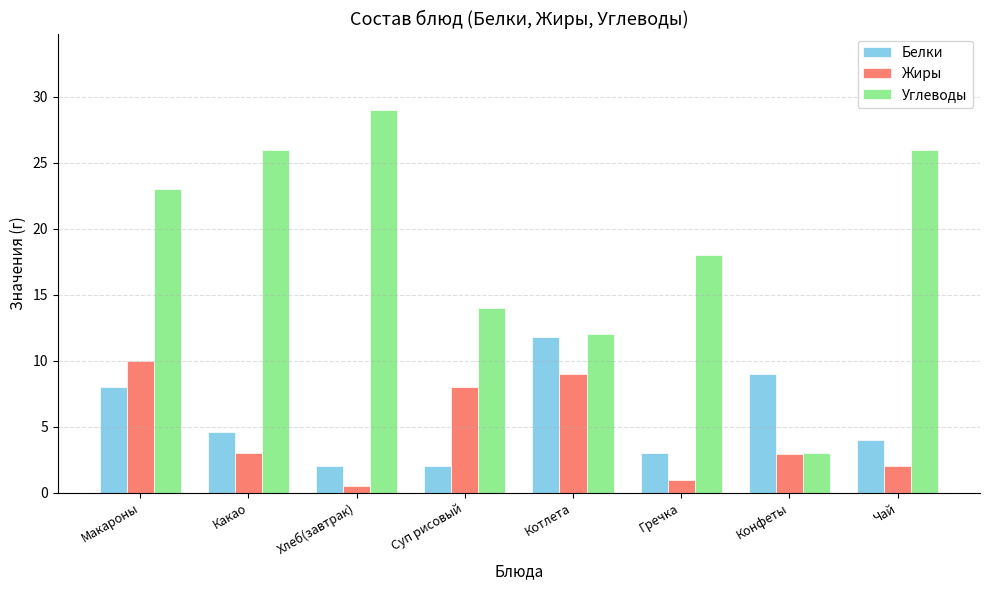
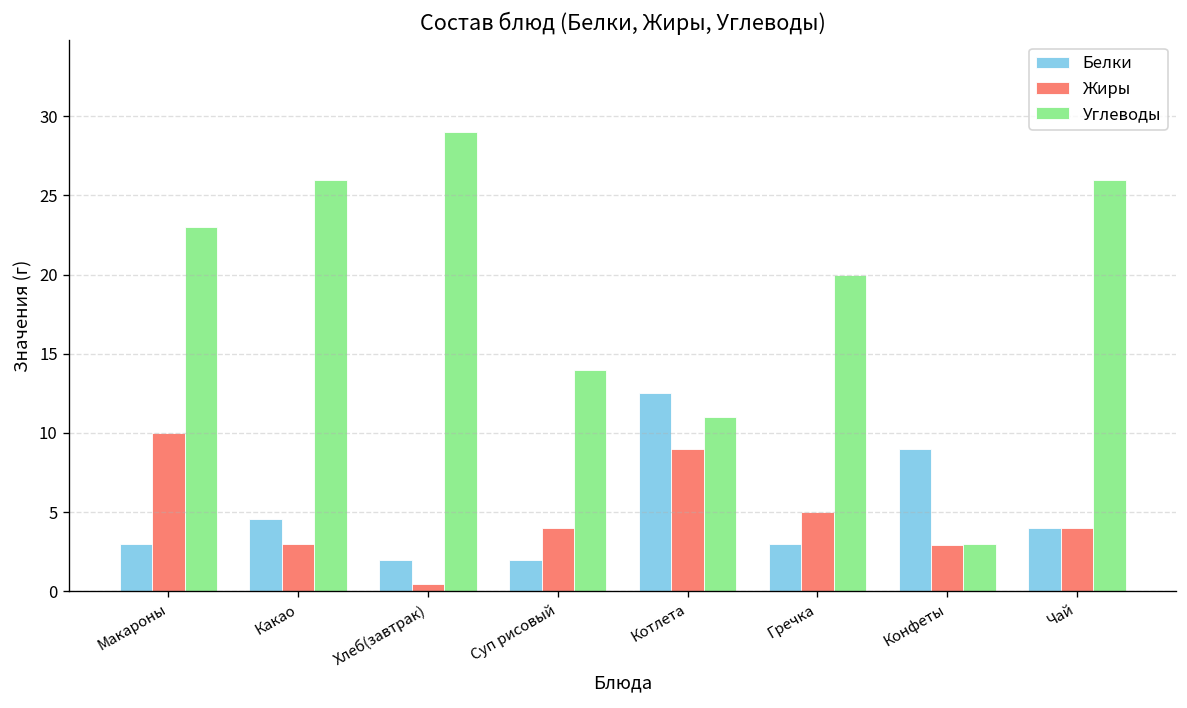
  {
    "Белки": {
-     "Макароны": 8,
+     "Макароны": 3,
      "Какао": 4.6,
      "Хлеб(завтрак)": 2.0,
      "Суп рисовый": 2.0,
-     "Котлета": 11.8,
+     "Котлета": 12.5,
      "Гречка": 3.0,
      "Конфеты": 9.0,
      "Чай": 4.0
    },
    "Жиры": {
      "Макароны": 10,
      "Какао": 3,
      "Хлеб(завтрак)": 0.5,
-     "Суп рисовый": 8,
+     "Суп рисовый": 4,
      "Котлета": 9,
-     "Гречка": 1,
+     "Гречка": 5,
      "Конфеты": 3,
-     "Чай": 2
+     "Чай": 4
    },
    "Углеводы": {
      "Макароны": 23,
      "Какао": 26,
      "Хлеб(завтрак)": 29,
      "Суп рисовый": 14,
-     "Котлета": 12,
-     "Гречка": 18,
+     "Котлета": 11,
+     "Гречка": 20,
      "Конфеты": 3,
      "Чай": 26
    }
  }
